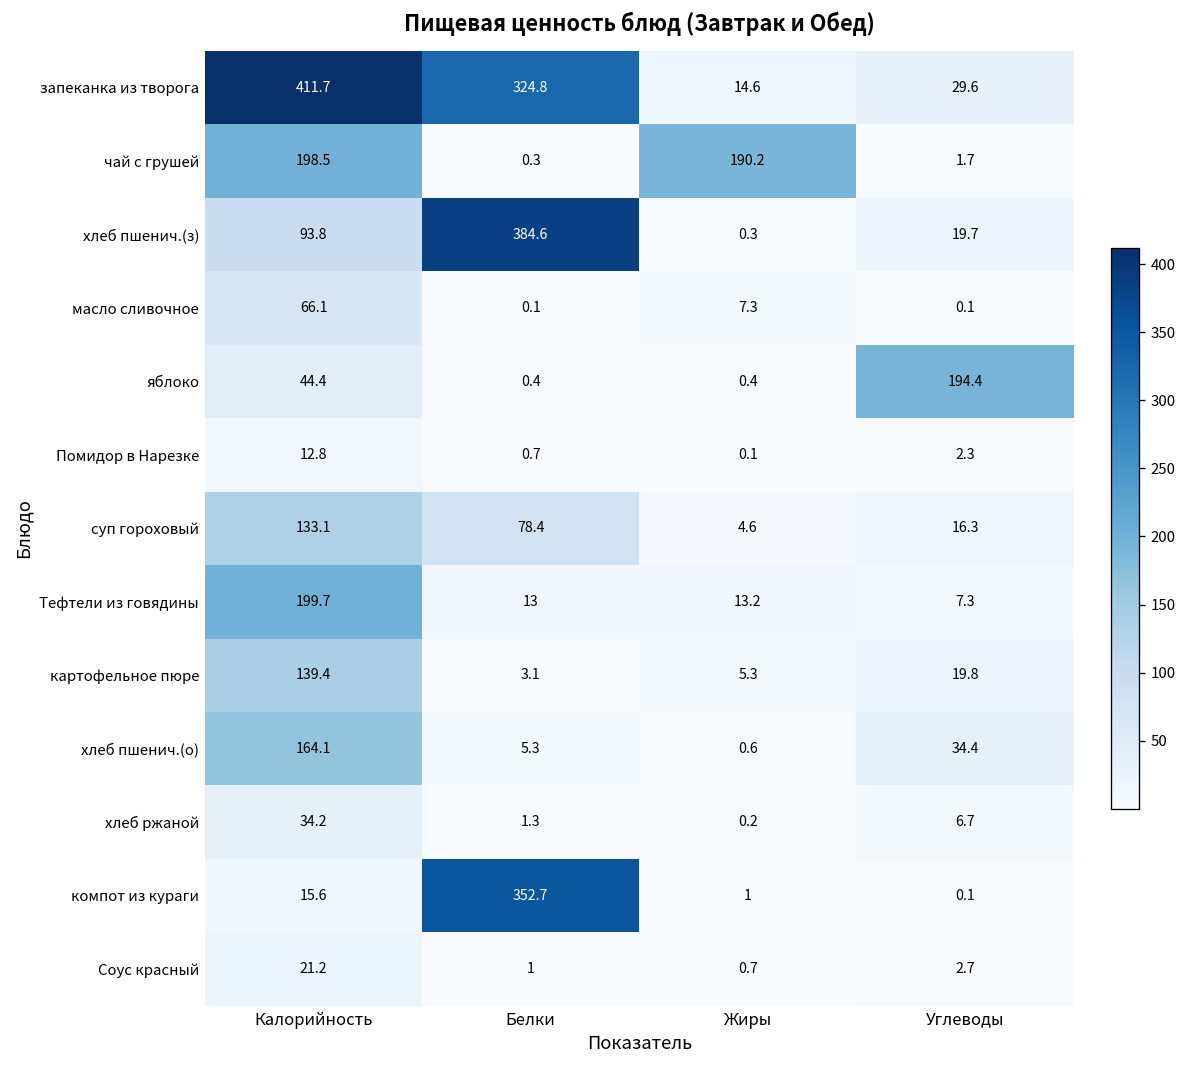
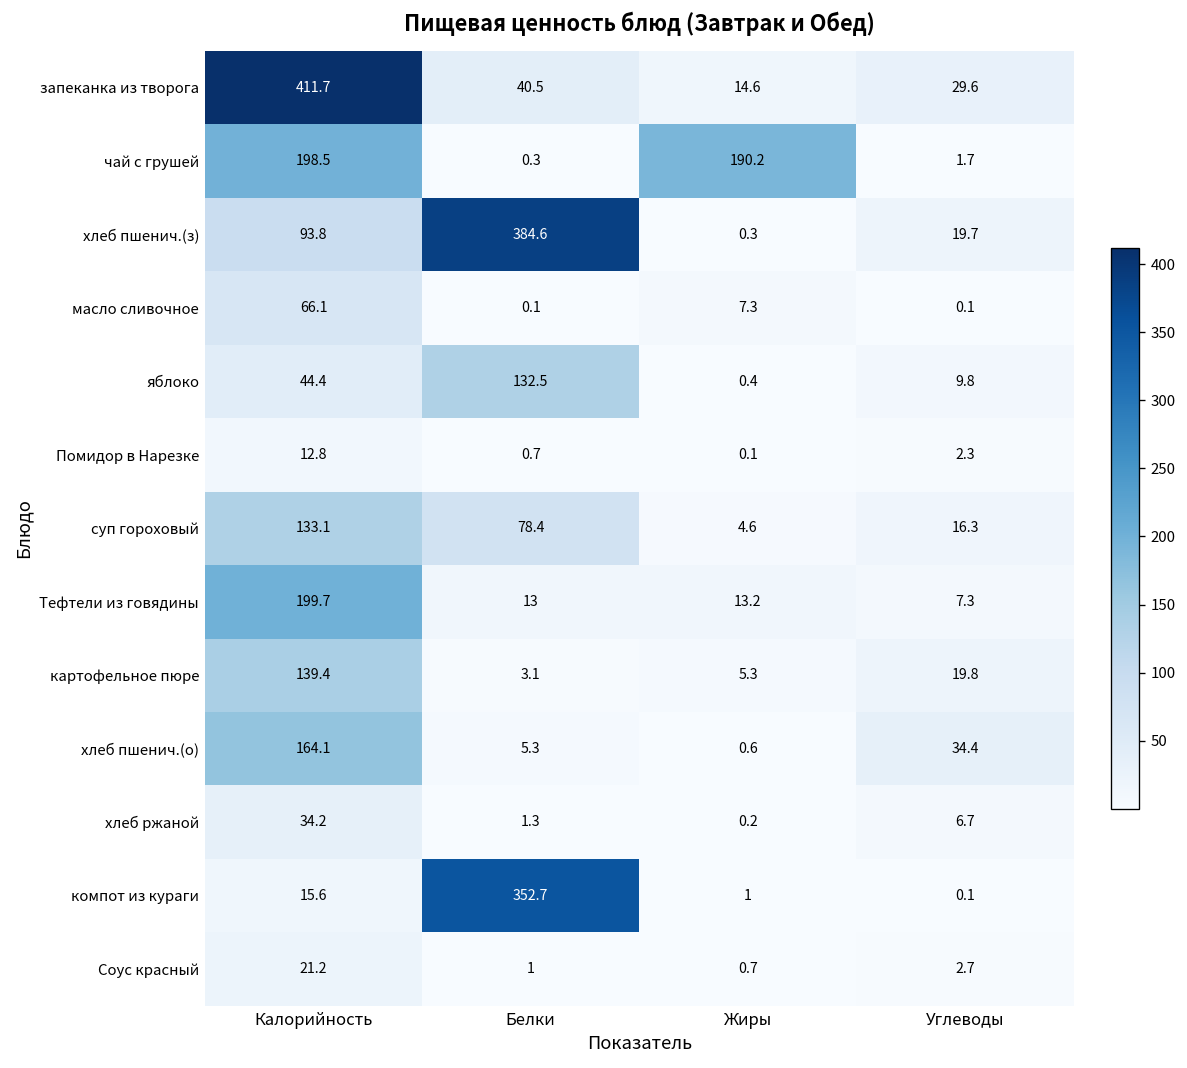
  {
    "запеканка из творога": {
      "Калорийность": 411.7,
-     "Белки": 324.8,
+     "Белки": 40.5,
      "Жиры": 14.6,
      "Углеводы": 29.6
    },
    "чай с грушей": {
      "Калорийность": 198.5,
      "Белки": 0.3,
      "Жиры": 190.2,
      "Углеводы": 1.7
    },
    "хлеб пшенич.(з)": {
      "Калорийность": 93.8,
      "Белки": 384.6,
      "Жиры": 0.3,
      "Углеводы": 19.7
    },
    "масло сливочное": {
      "Калорийность": 66.1,
      "Белки": 0.1,
      "Жиры": 7.3,
      "Углеводы": 0.1
    },
    "яблоко": {
      "Калорийность": 44.4,
-     "Белки": 0.4,
+     "Белки": 132.5,
      "Жиры": 0.4,
-     "Углеводы": 194.4
+     "Углеводы": 9.8
    },
    "Помидор в Нарезке": {
      "Калорийность": 12.8,
      "Белки": 0.7,
      "Жиры": 0.1,
      "Углеводы": 2.3
    },
    "суп гороховый": {
      "Калорийность": 133.1,
      "Белки": 78.4,
      "Жиры": 4.6,
      "Углеводы": 16.3
    },
    "Тефтели из говядины": {
      "Калорийность": 199.7,
      "Белки": 13,
      "Жиры": 13.2,
      "Углеводы": 7.3
    },
    "картофельное пюре": {
      "Калорийность": 139.4,
      "Белки": 3.1,
      "Жиры": 5.3,
      "Углеводы": 19.8
    },
    "хлеб пшенич.(о)": {
      "Калорийность": 164.1,
      "Белки": 5.3,
      "Жиры": 0.6,
      "Углеводы": 34.4
    },
    "хлеб ржаной": {
      "Калорийность": 34.2,
      "Белки": 1.3,
      "Жиры": 0.2,
      "Углеводы": 6.7
    },
    "компот из кураги": {
      "Калорийность": 15.6,
      "Белки": 352.7,
      "Жиры": 1,
      "Углеводы": 0.1
    },
    "Соус красный": {
      "Калорийность": 21.2,
      "Белки": 1,
      "Жиры": 0.7,
      "Углеводы": 2.7
    }
  }
